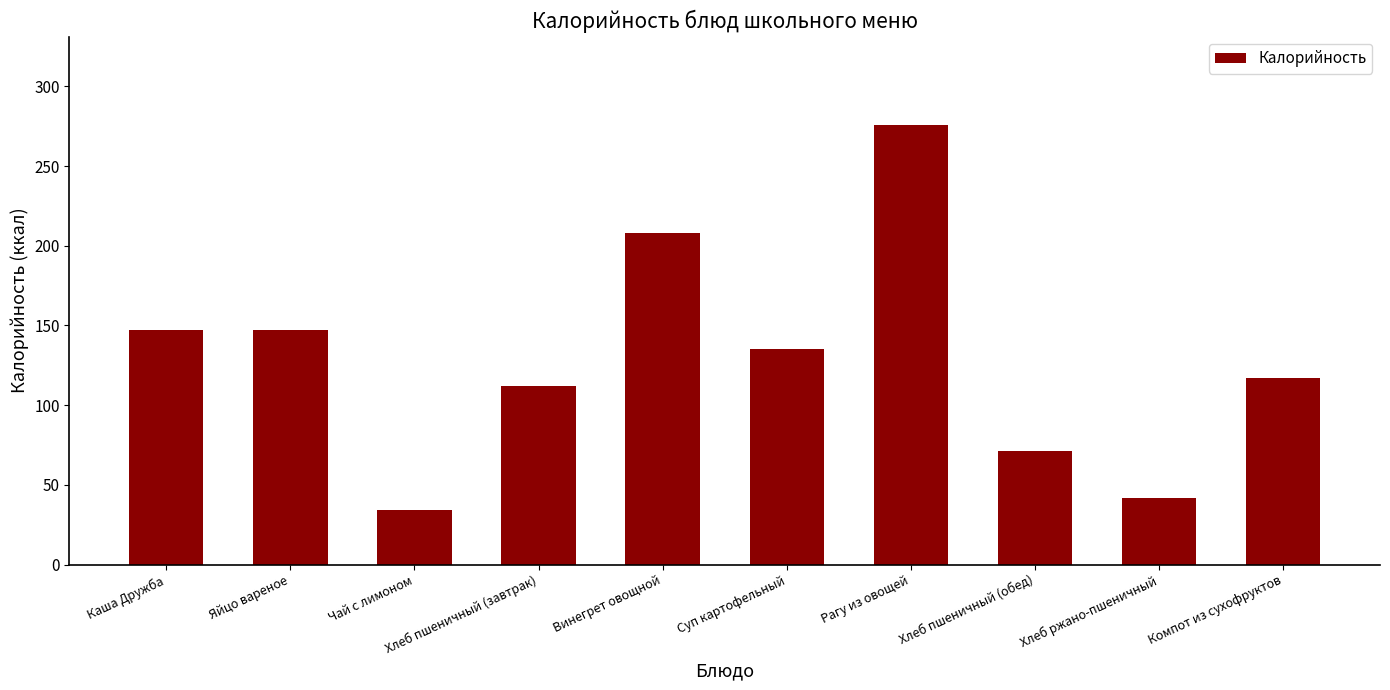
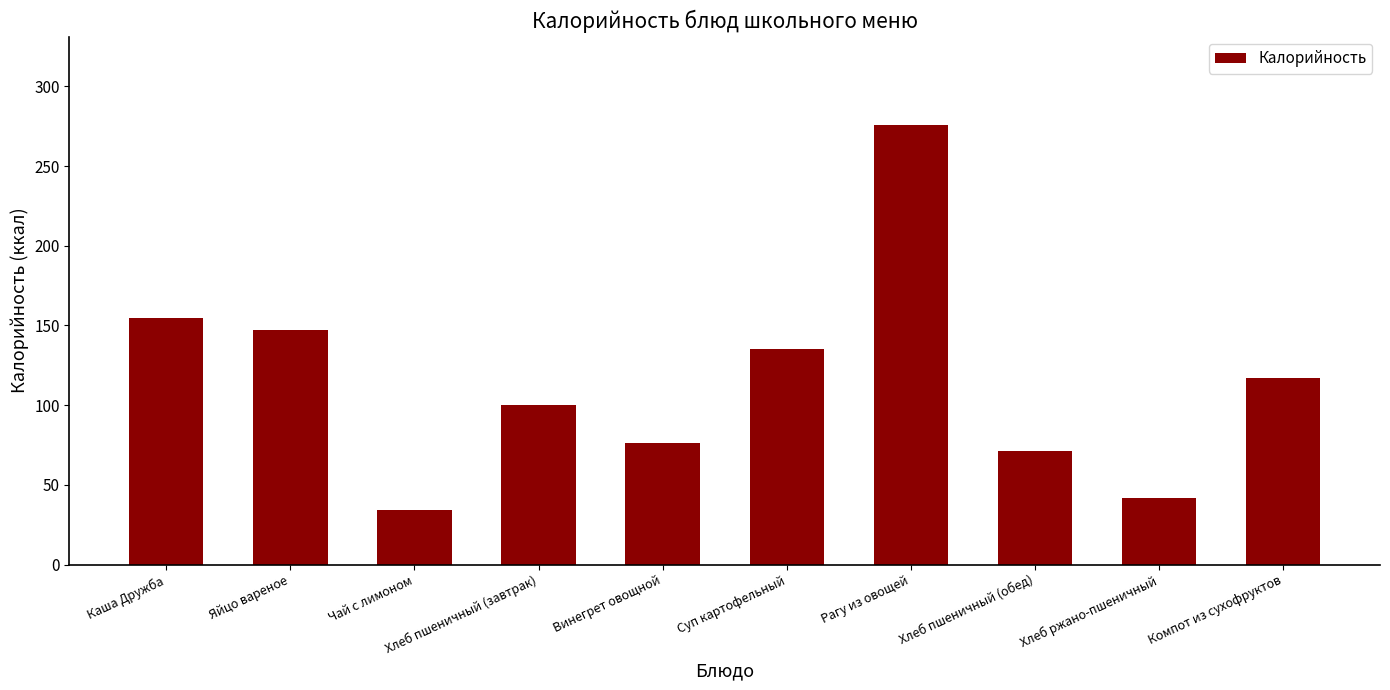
  {
-   "Каша Дружба": 147,
+   "Каша Дружба": 155,
    "Яйцо вареное": 147,
    "Чай с лимоном": 34,
-   "Хлеб пшеничный (завтрак)": 112,
-   "Винегрет овощной": 208,
+   "Хлеб пшеничный (завтрак)": 100,
+   "Винегрет овощной": 76,
    "Суп картофельный": 135,
    "Рагу из овощей": 276,
    "Хлеб пшеничный (обед)": 71,
    "Хлеб ржано-пшеничный": 42,
    "Компот из сухофруктов": 117
  }
